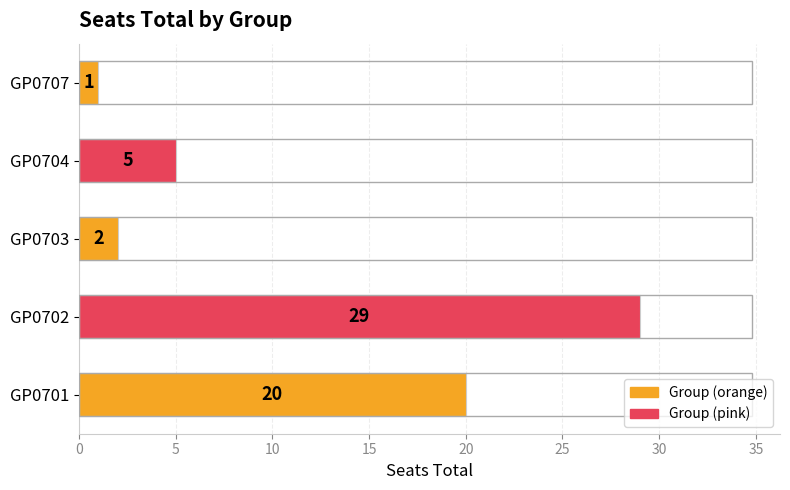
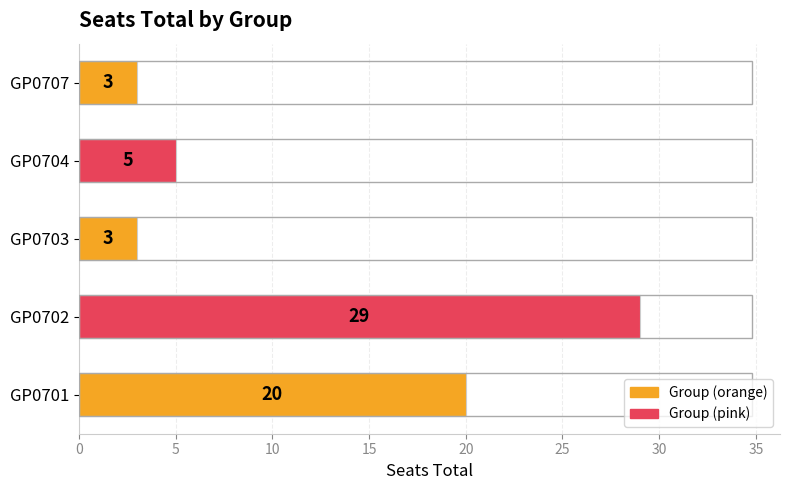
  {
-   "GP0707": 1,
+   "GP0707": 3,
    "GP0704": 5,
-   "GP0703": 2,
+   "GP0703": 3,
    "GP0702": 29,
    "GP0701": 20
  }
